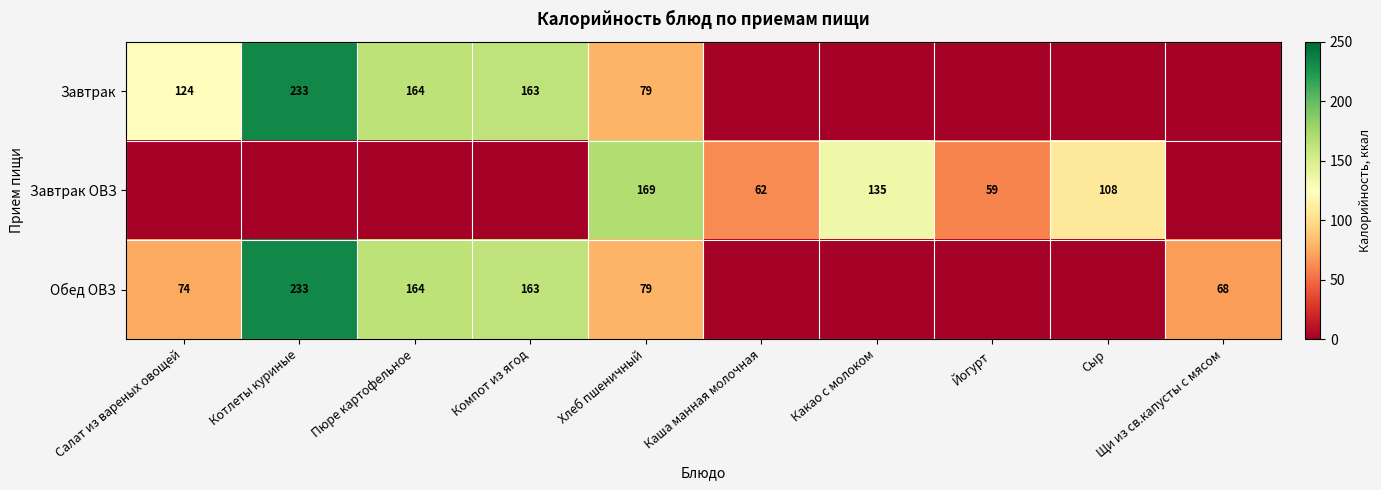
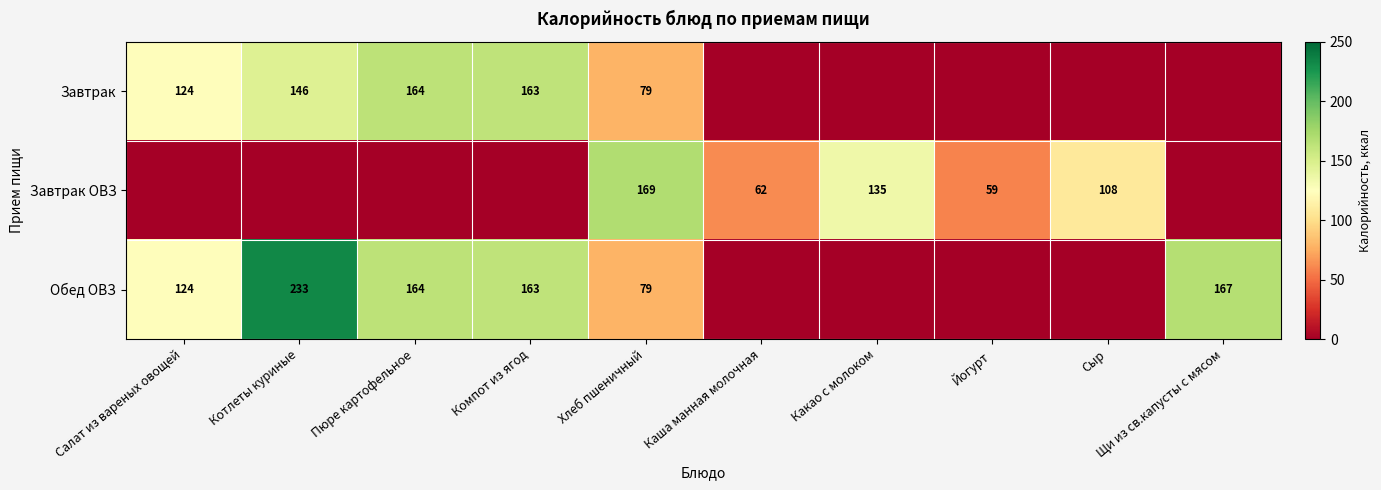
  {
    "Завтрак": {
      "Салат из вареных овощей": 124,
-     "Котлеты куриные": 233,
+     "Котлеты куриные": 146,
      "Пюре картофельное": 164,
      "Компот из ягод": 163,
      "Хлеб пшеничный": 79
    },
    "Завтрак ОВЗ": {
      "Хлеб пшеничный": 169,
      "Каша манная молочная": 62,
      "Какао с молоком": 135,
      "Йогурт": 59,
      "Сыр": 108
    },
    "Обед ОВЗ": {
-     "Салат из вареных овощей": 74,
+     "Салат из вареных овощей": 124,
      "Котлеты куриные": 233,
      "Пюре картофельное": 164,
      "Компот из ягод": 163,
      "Хлеб пшеничный": 79,
-     "Щи из св.капусты с мясом": 68
+     "Щи из св.капусты с мясом": 167
    }
  }
